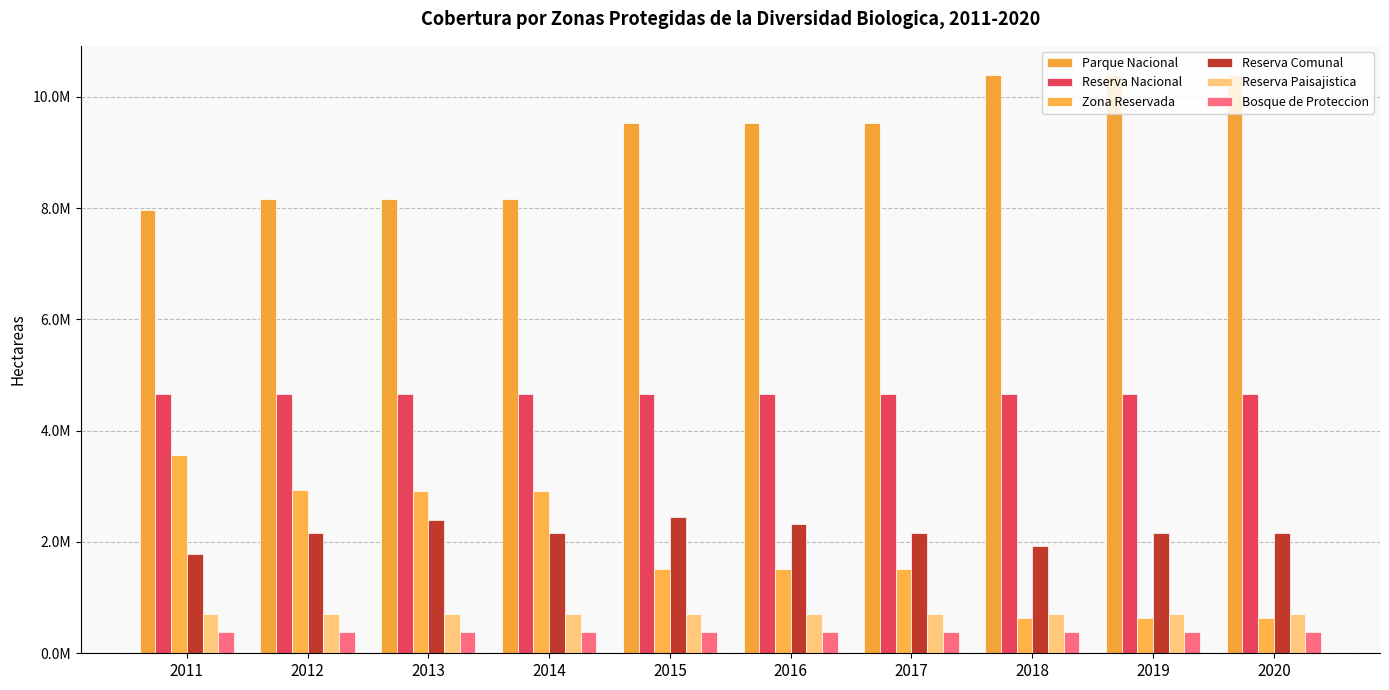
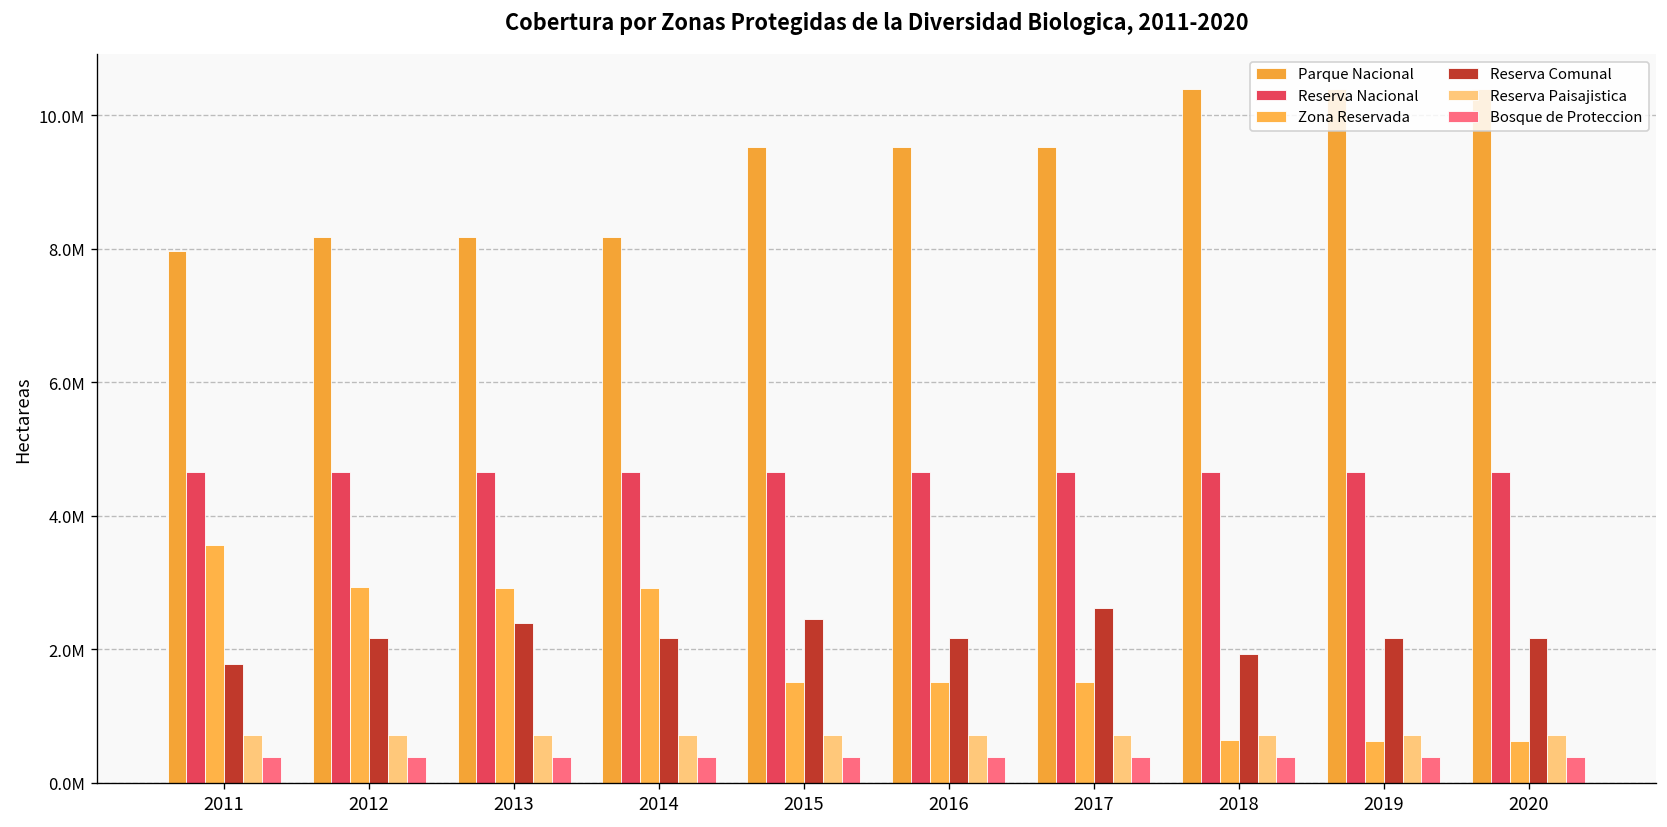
  {
    "Reserva Nacional": {
      "2011": 4700000,
      "2012": 4700000,
      "2013": 4700000,
      "2014": 4700000,
      "2015": 4700000,
      "2016": 4700000,
      "2017": 4700000,
      "2018": 4700000,
      "2019": 4700000,
      "2020": 4700000
    },
    "Reserva Comunal": {
      "2011": 1800000,
      "2012": 2200000,
      "2013": 2400000,
      "2014": 2200000,
      "2015": 2500000,
-     "2016": 2300000,
-     "2017": 2200000,
+     "2016": 2200000,
+     "2017": 2600000,
      "2018": 1900000,
      "2019": 2200000,
      "2020": 2200000
    },
    "Bosque de Proteccion": {
      "2011": 400000,
      "2012": 400000,
      "2013": 400000,
      "2014": 400000,
      "2015": 400000,
      "2016": 400000,
      "2017": 400000,
      "2018": 400000,
      "2019": 400000,
      "2020": 400000
    }
  }
